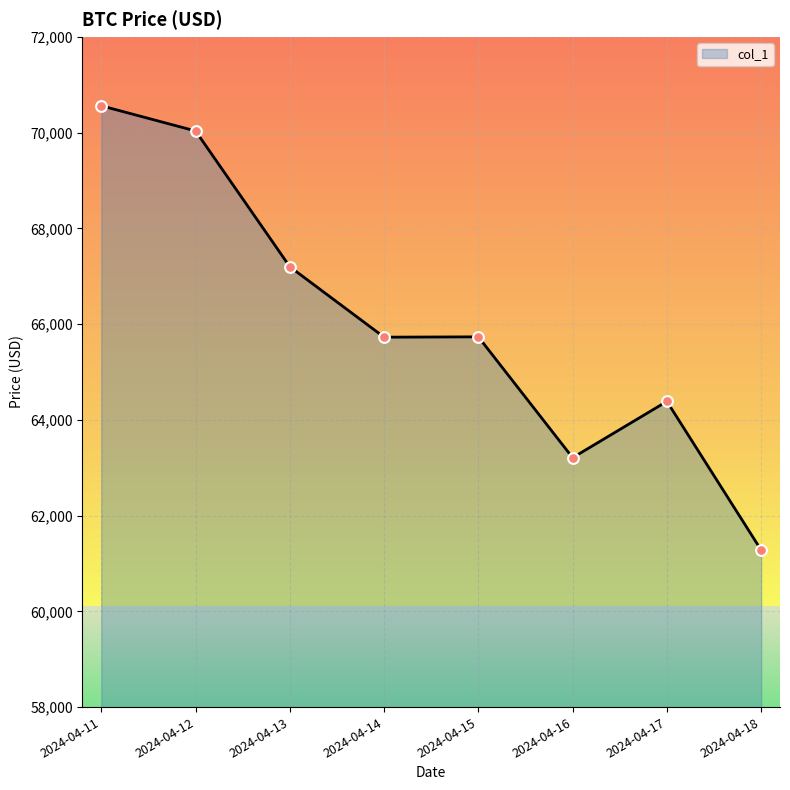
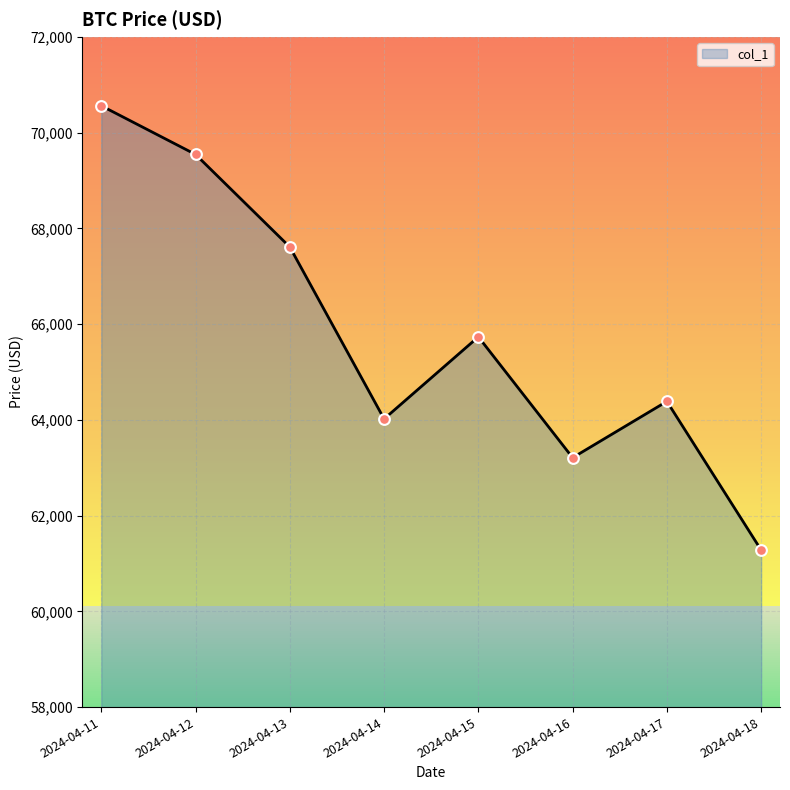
  {
    "2024-04-11": "70,600",
-   "2024-04-12": "70,000",
-   "2024-04-13": "67,200",
-   "2024-04-14": "65,700",
+   "2024-04-12": "69,500",
+   "2024-04-13": "67,600",
+   "2024-04-14": "64,000",
    "2024-04-15": "65,700",
    "2024-04-16": "63,200",
    "2024-04-17": "64,400",
    "2024-04-18": "61,300"
  }
